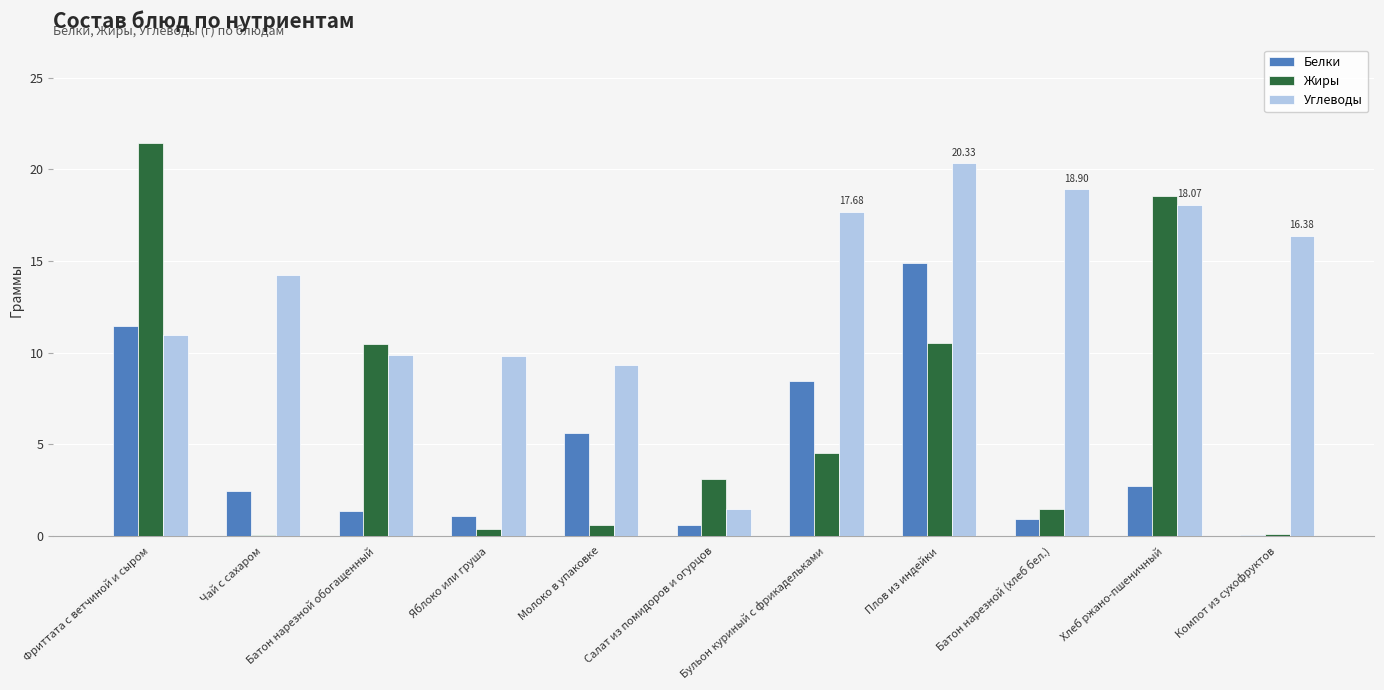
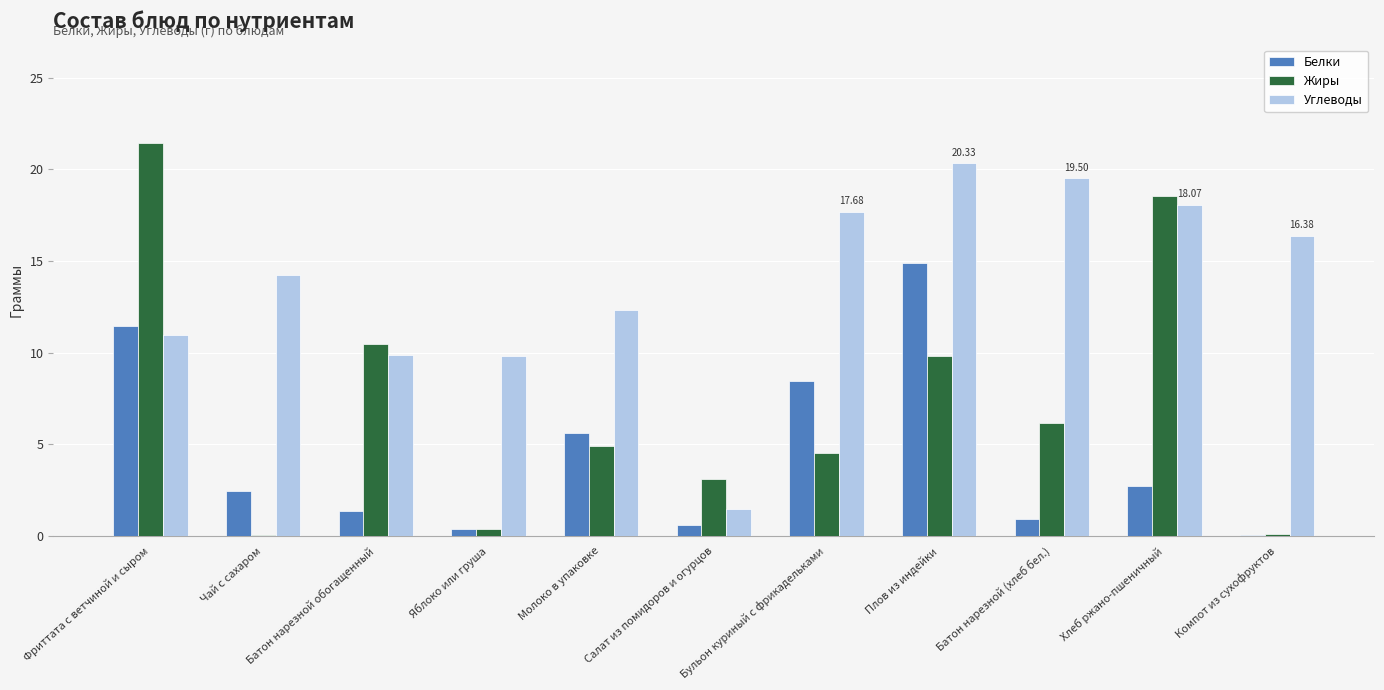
  {
    "Белки": {
      "Фриттата с ветчиной и сыром": 11.5,
      "Чай с сахаром": 2.5,
      "Батон нарезной обогащенный": 1.4,
-     "Яблоко или груша": 1.1,
+     "Яблоко или груша": 0.4,
      "Молоко в упаковке": 5.6,
      "Салат из помидоров и огурцов": 0.6,
      "Бульон куриный с фрикадельками": 8.4,
      "Плов из индейки": 14.9,
      "Батон нарезной (хлеб бел.)": 0.9,
      "Хлеб ржано-пшеничный": 2.7
    },
    "Жиры": {
      "Фриттата с ветчиной и сыром": 21.5,
      "Батон нарезной обогащенный": 10.5,
      "Яблоко или груша": 0.4,
-     "Молоко в упаковке": 0.6,
+     "Молоко в упаковке": 4.9,
      "Салат из помидоров и огурцов": 3.1,
      "Бульон куриный с фрикадельками": 4.5,
-     "Плов из индейки": 10.5,
-     "Батон нарезной (хлеб бел.)": 1.5,
+     "Плов из индейки": 9.8,
+     "Батон нарезной (хлеб бел.)": 6.2,
      "Хлеб ржано-пшеничный": 18.5
    },
    "Углеводы": {
-     "Молоко в упаковке": 9.3,
+     "Молоко в упаковке": 12.3,
      "Бульон куриный с фрикадельками": 17.68,
      "Плов из индейки": 20.33,
-     "Батон нарезной (хлеб бел.)": 18.90,
+     "Батон нарезной (хлеб бел.)": 19.50,
      "Хлеб ржано-пшеничный": 18.07,
      "Компот из сухофруктов": 16.38
    }
  }
